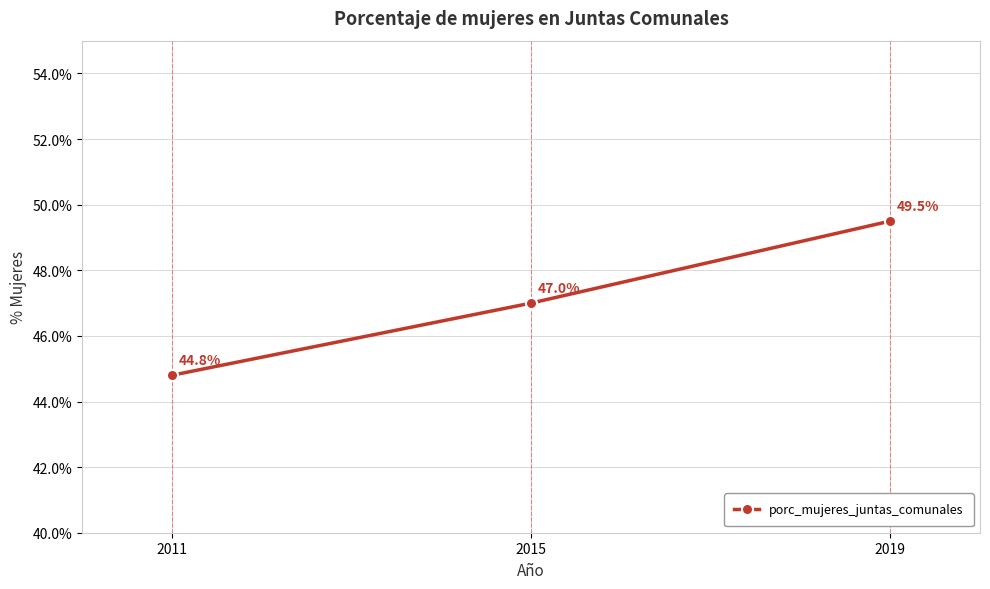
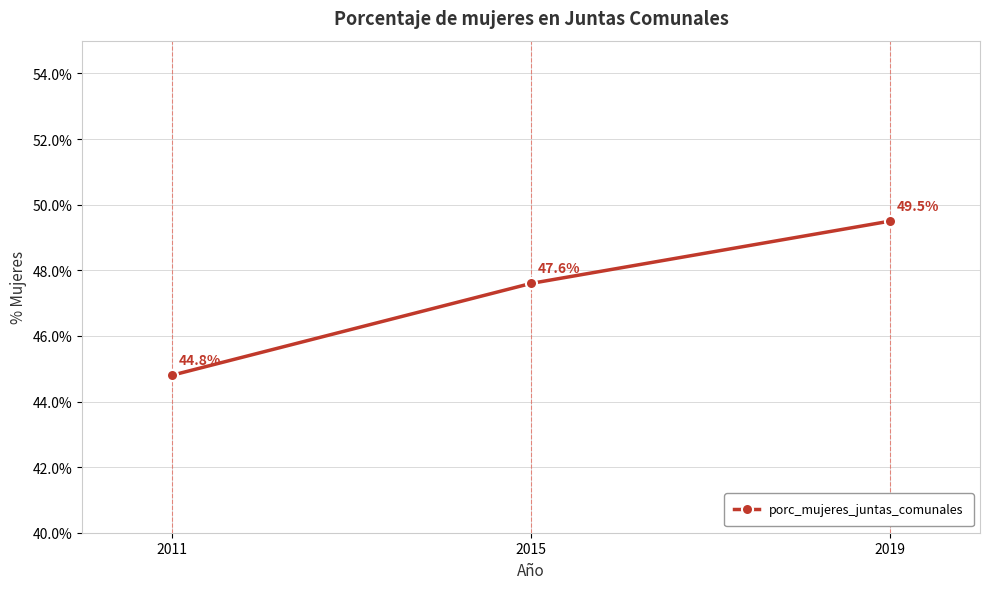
  {
    "2011": "44.8%",
-   "2015": "47.0%",
+   "2015": "47.6%",
    "2019": "49.5%"
  }
